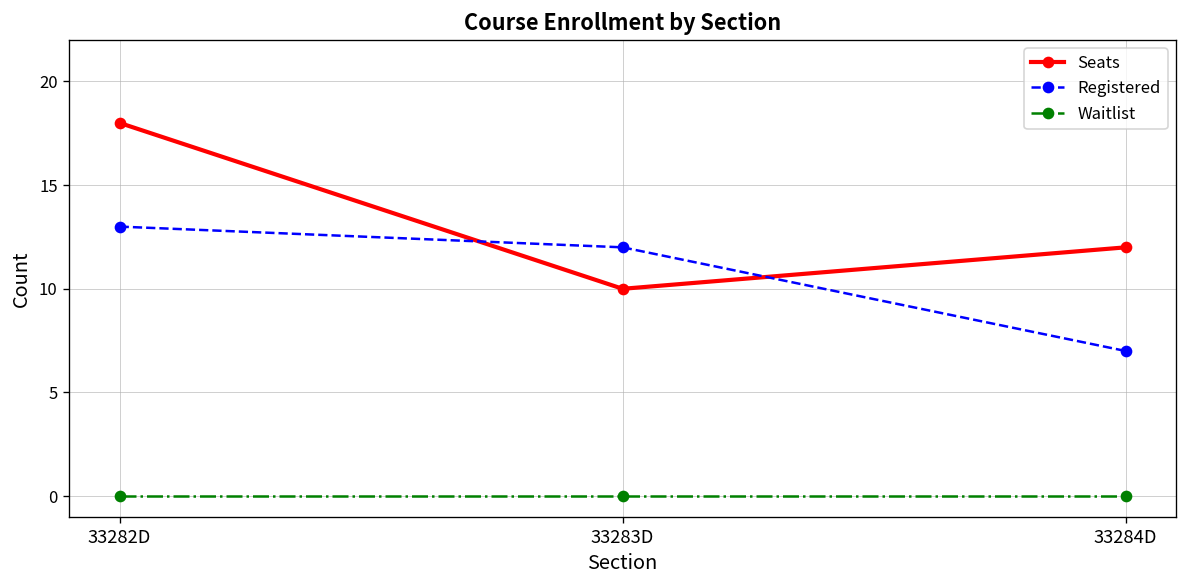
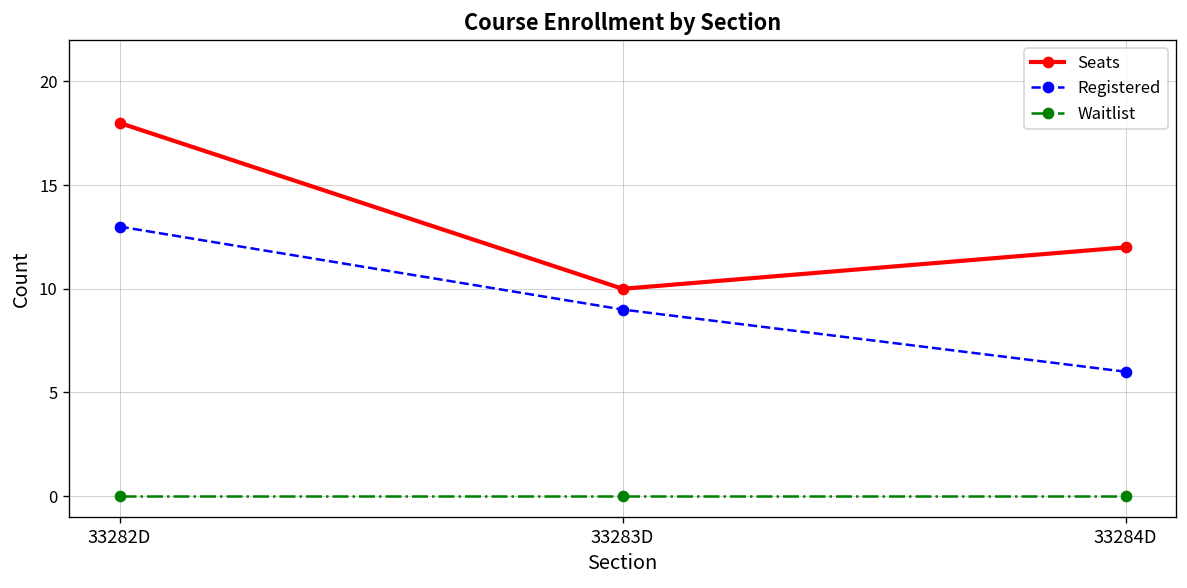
  {
    "Seats": {
      "33282D": 18,
      "33283D": 10,
      "33284D": 12
    },
    "Registered": {
      "33282D": 13,
-     "33283D": 12,
-     "33284D": 7
+     "33283D": 9,
+     "33284D": 6
    },
    "Waitlist": {
      "33282D": 0,
      "33283D": 0,
      "33284D": 0
    }
  }
